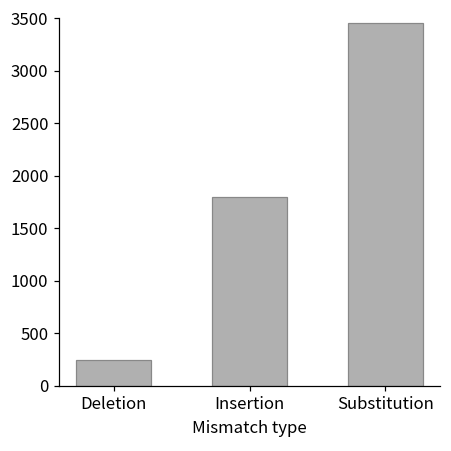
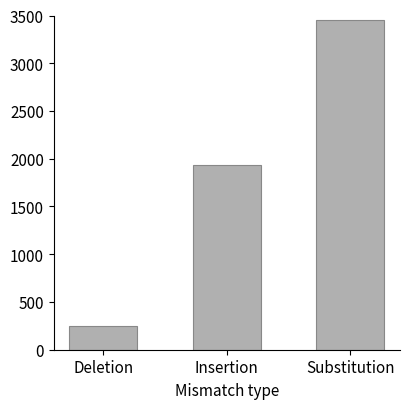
  {
    "Deletion": 200,
-   "Insertion": 1800,
+   "Insertion": 1900,
    "Substitution": 3500
  }
